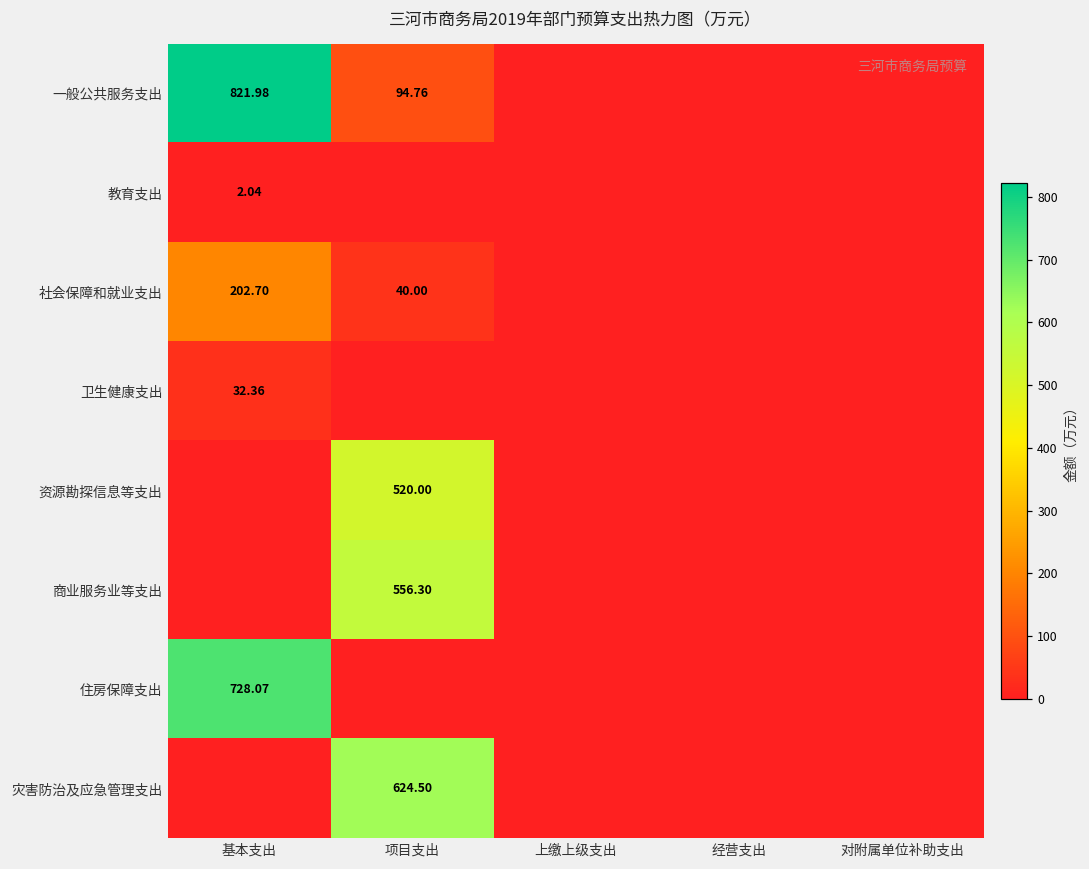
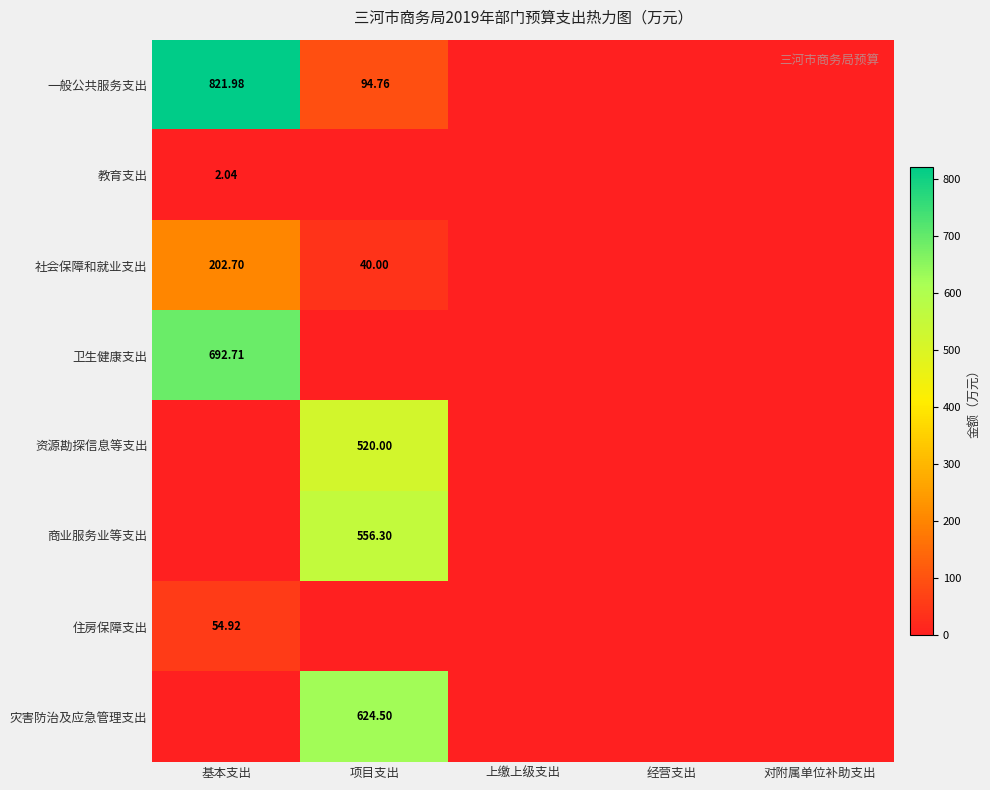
  {
    "一般公共服务支出": {
      "基本支出": 821.98,
      "项目支出": 94.76
    },
    "教育支出": {
      "基本支出": 2.04
    },
    "社会保障和就业支出": {
      "基本支出": 202.70,
      "项目支出": 40.00
    },
    "卫生健康支出": {
-     "基本支出": 32.36
+     "基本支出": 692.71
    },
    "资源勘探信息等支出": {
      "项目支出": 520.00
    },
    "商业服务业等支出": {
      "项目支出": 556.30
    },
    "住房保障支出": {
-     "基本支出": 728.07
+     "基本支出": 54.92
    },
    "灾害防治及应急管理支出": {
      "项目支出": 624.50
    }
  }
